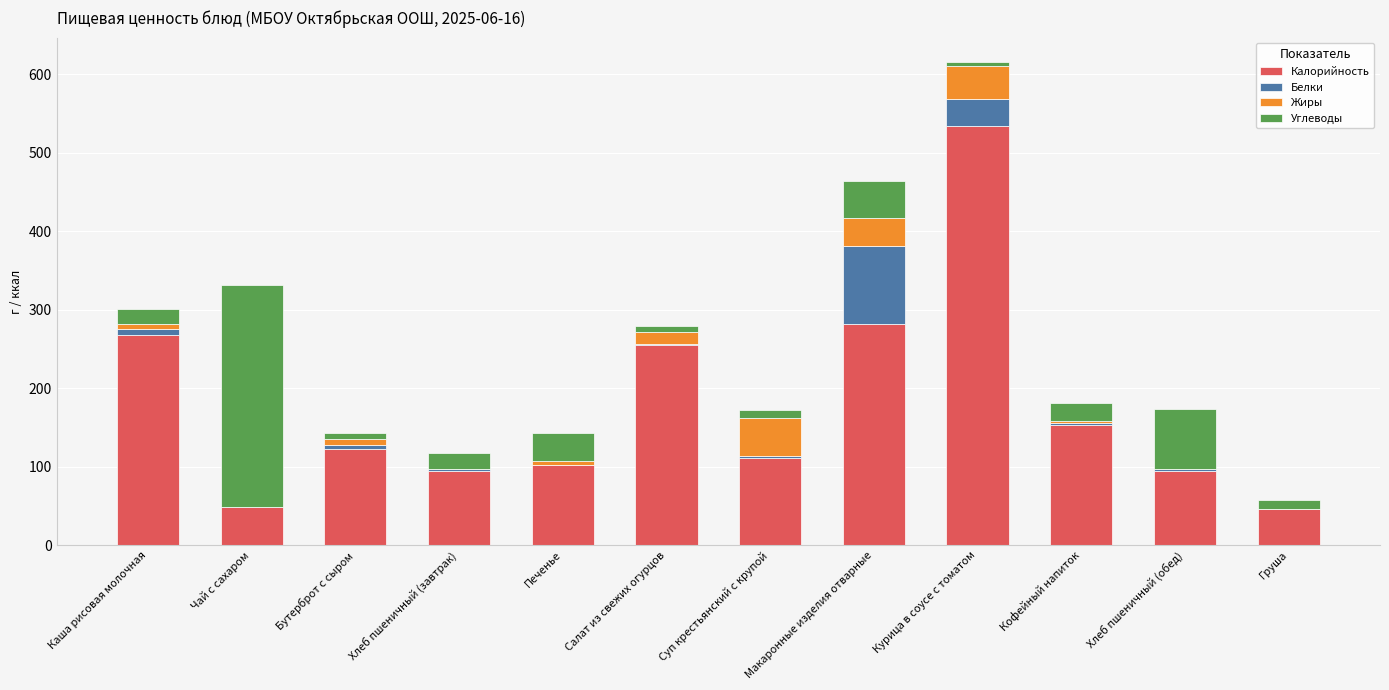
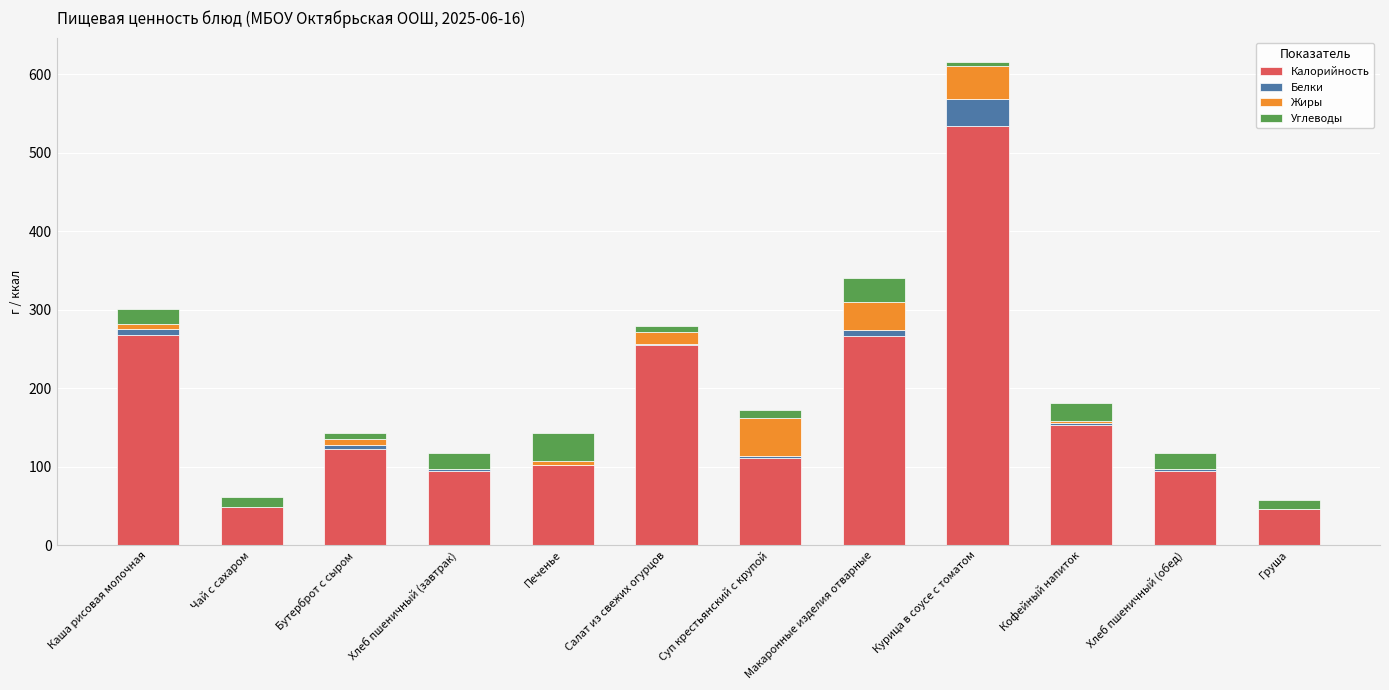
  {
    "Калорийность": {
      "Каша рисовая молочная": 270,
      "Чай с сахаром": 50,
      "Бутерброт с сыром": 120,
      "Хлеб пшеничный (завтрак)": 90,
      "Печенье": 100,
      "Салат из свежих огурцов": 260,
      "Суп крестьянский с крупой": 110,
-     "Макаронные изделия отварные": 280,
+     "Макаронные изделия отварные": 270,
      "Курица в соусе с томатом": 530,
      "Кофейный напиток": 150,
      "Хлеб пшеничный (обед)": 90,
      "Груша": 50
    },
    "Белки": {
      "Каша рисовая молочная": 10,
      "Бутерброт с сыром": 0,
-     "Макаронные изделия отварные": 100,
+     "Макаронные изделия отварные": 10,
      "Курица в соусе с томатом": 30
    },
    "Жиры": {
      "Каша рисовая молочная": 10,
      "Чай с сахаром": 0,
      "Бутерброт с сыром": 10,
      "Печенье": 10,
      "Салат из свежих огурцов": 10,
      "Суп крестьянский с крупой": 50,
      "Макаронные изделия отварные": 40,
      "Курица в соусе с томатом": 40
    },
    "Углеводы": {
      "Каша рисовая молочная": 20,
-     "Чай с сахаром": 280,
+     "Чай с сахаром": 10,
      "Бутерброт с сыром": 10,
      "Хлеб пшеничный (завтрак)": 20,
      "Печенье": 40,
      "Салат из свежих огурцов": 10,
      "Суп крестьянский с крупой": 10,
-     "Макаронные изделия отварные": 50,
+     "Макаронные изделия отварные": 30,
      "Курица в соусе с томатом": 10,
      "Кофейный напиток": 20,
-     "Хлеб пшеничный (обед)": 80,
+     "Хлеб пшеничный (обед)": 20,
      "Груша": 10
    }
  }
